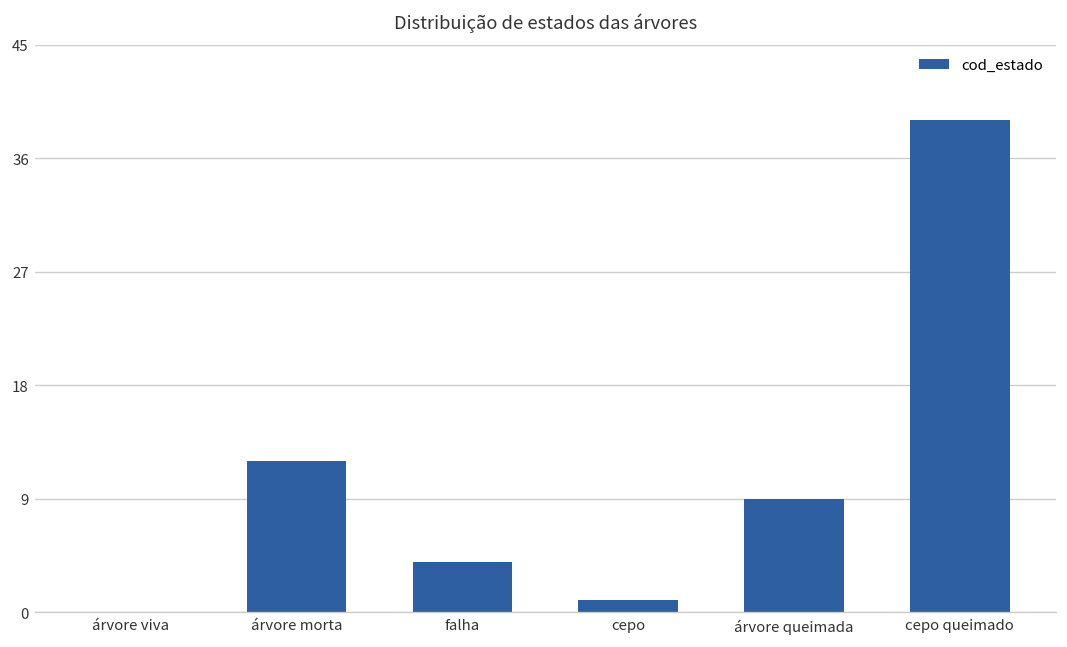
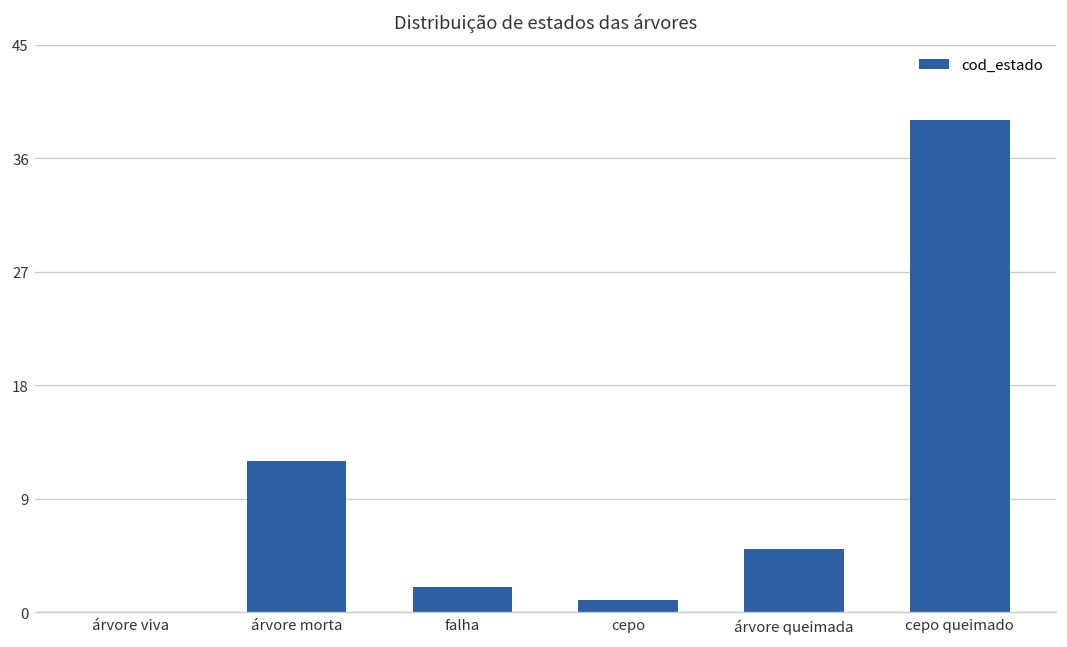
  {
    "árvore viva": 0,
    "árvore morta": 12,
-   "falha": 4,
+   "falha": 2,
    "cepo": 1,
-   "árvore queimada": 9,
+   "árvore queimada": 5,
    "cepo queimado": 39
  }
